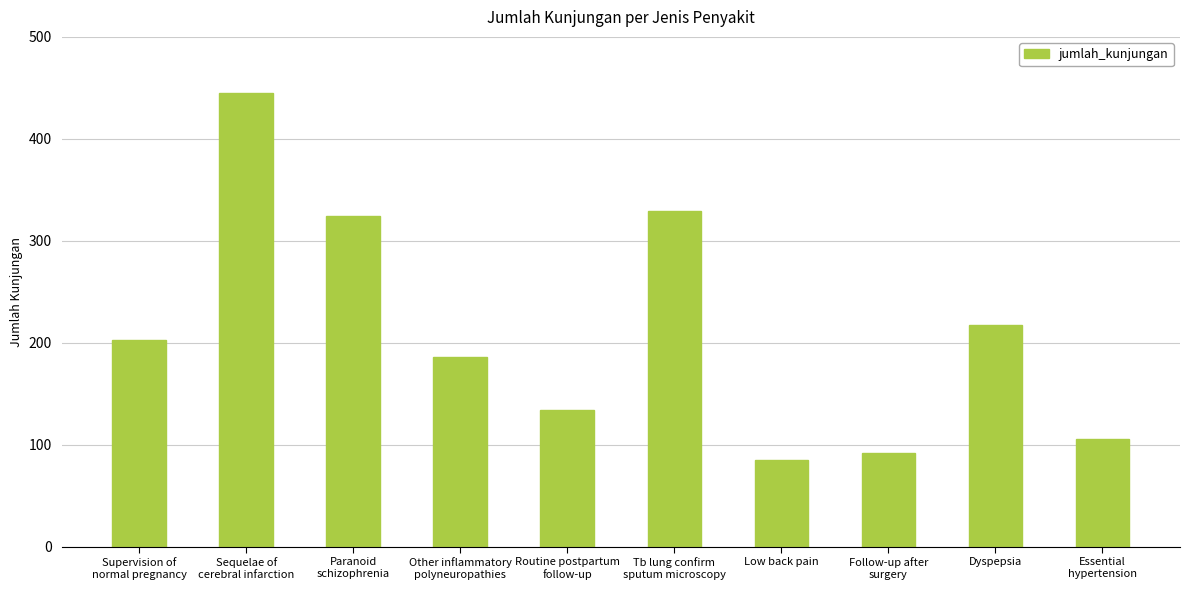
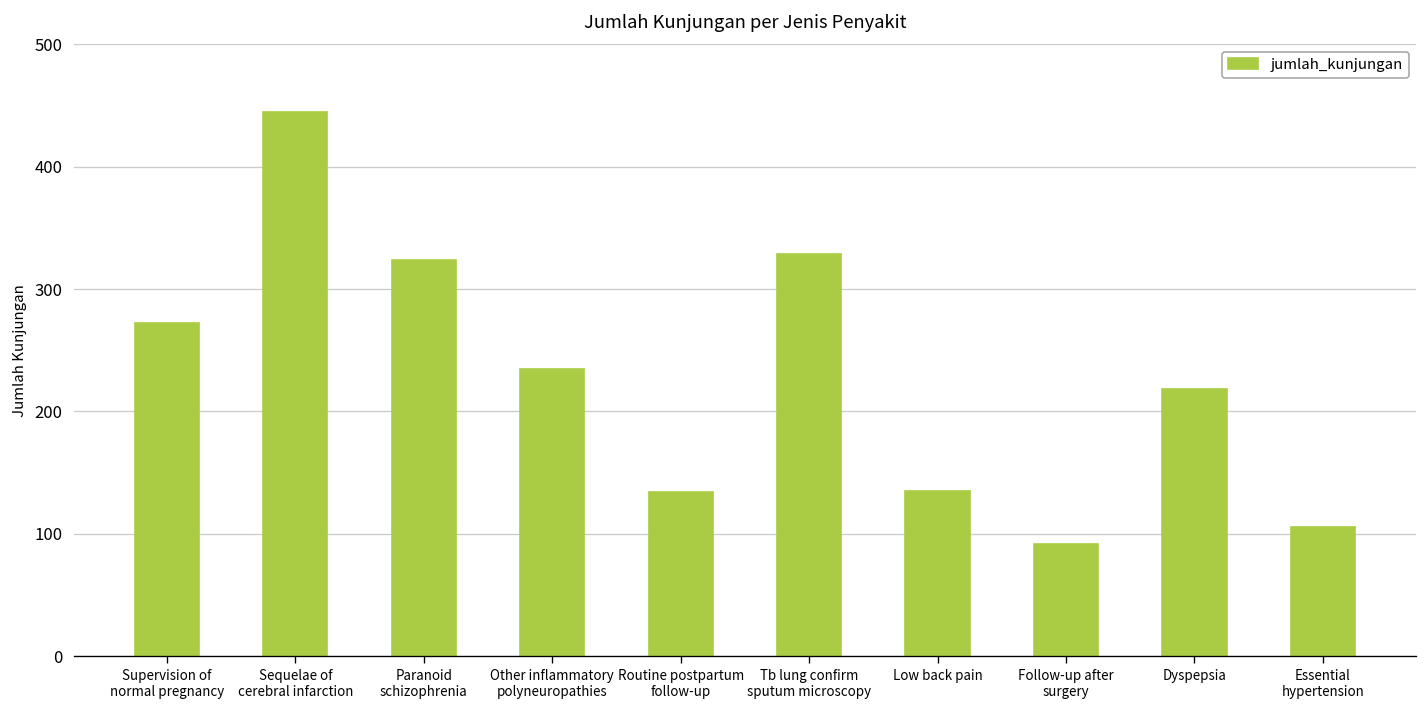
  {
-   "Supervision of normal pregnancy": 203,
+   "Supervision of normal pregnancy": 272,
    "Sequelae of cerebral infarction": 445,
    "Paranoid schizophrenia": 324,
-   "Other inflammatory polyneuropathies": 186,
+   "Other inflammatory polyneuropathies": 235,
    "Routine postpartum follow-up": 134,
    "Tb lung confirm sputum microscopy": 329,
-   "Low back pain": 85,
+   "Low back pain": 135,
    "Follow-up after surgery": 92,
    "Dyspepsia": 218,
    "Essential hypertension": 106
  }
